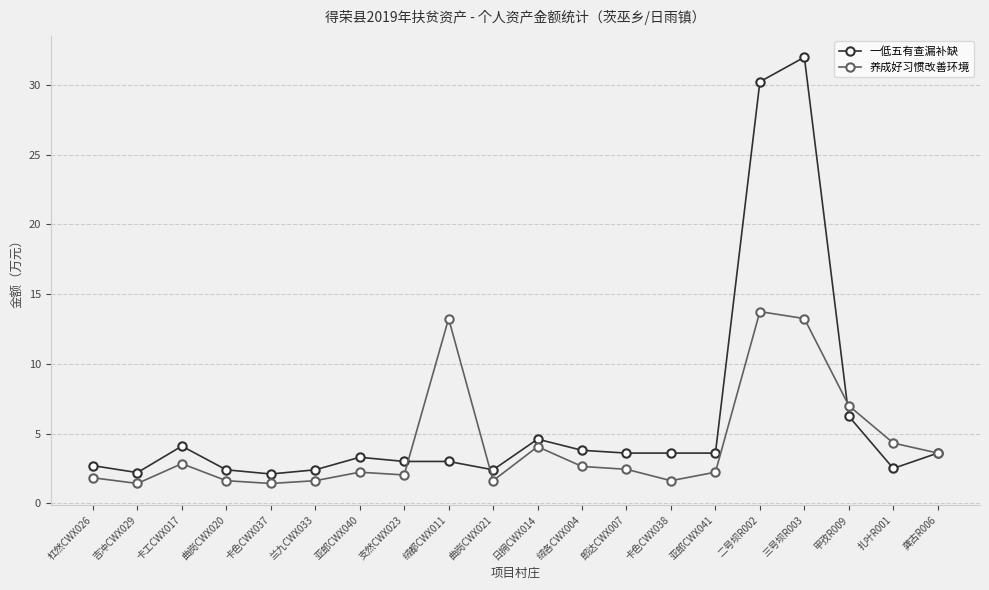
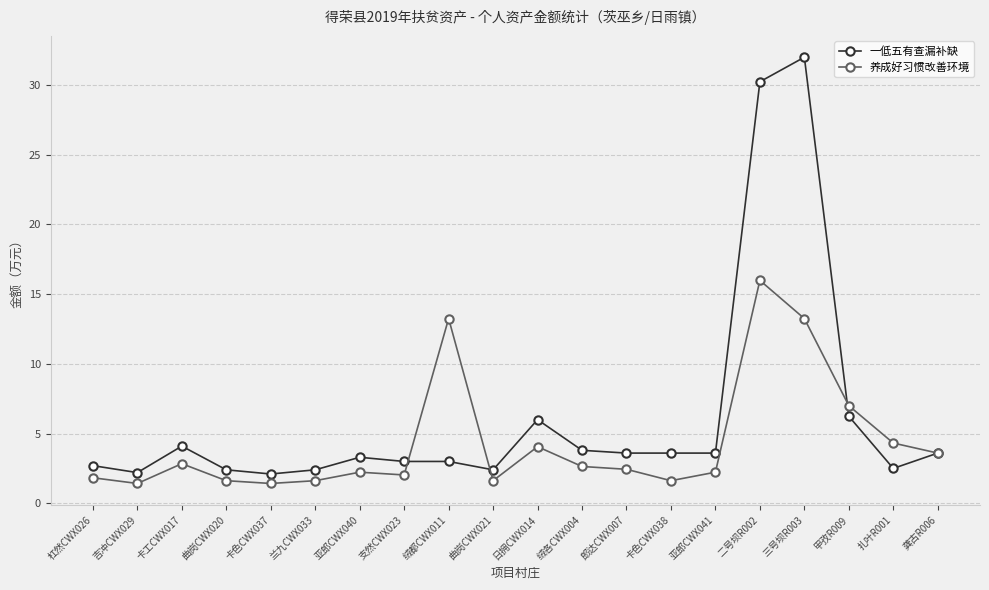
  {
    "一低五有查漏补缺": {
      "杠然CWX026": 2.7,
      "吉冲CWX029": 2.2,
      "卡工CWX017": 4.1,
      "曲岗CWX020": 2.4,
      "卡色CWX037": 2.1,
      "兰九CWX033": 2.4,
      "亚郎CWX040": 3.3,
      "支然CWX023": 3.0,
      "绒都CWX011": 3.0,
      "曲岗CWX021": 2.4,
-     "日拥CWX014": 4.6,
+     "日拥CWX014": 6.0,
      "绒各CWX004": 3.8,
      "郎达CWX007": 3.6,
      "卡色CWX038": 3.6,
      "亚郎CWX041": 3.6,
      "二号坝R002": 30.2,
      "三号坝R003": 32.0,
      "甲孜R009": 6.2,
      "扎叶R001": 2.5
    },
    "养成好习惯改善环境": {
      "杠然CWX026": 1.8,
      "吉冲CWX029": 1.4,
      "卡工CWX017": 2.8,
      "曲岗CWX020": 1.6,
      "卡色CWX037": 1.4,
      "兰九CWX033": 1.6,
      "亚郎CWX040": 2.2,
      "支然CWX023": 2.0,
      "绒都CWX011": 13.3,
      "曲岗CWX021": 1.6,
      "日拥CWX014": 4.1,
      "绒各CWX004": 2.6,
      "郎达CWX007": 2.4,
      "卡色CWX038": 1.6,
      "亚郎CWX041": 2.2,
-     "二号坝R002": 13.8,
+     "二号坝R002": 16.0,
      "三号坝R003": 13.3,
      "甲孜R009": 7.0,
      "扎叶R001": 4.3
    }
  }
